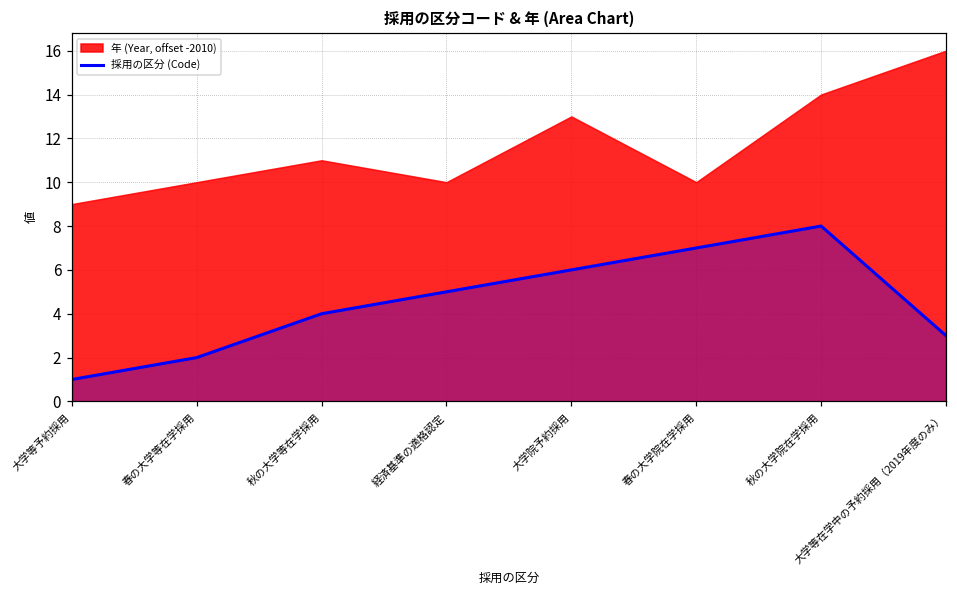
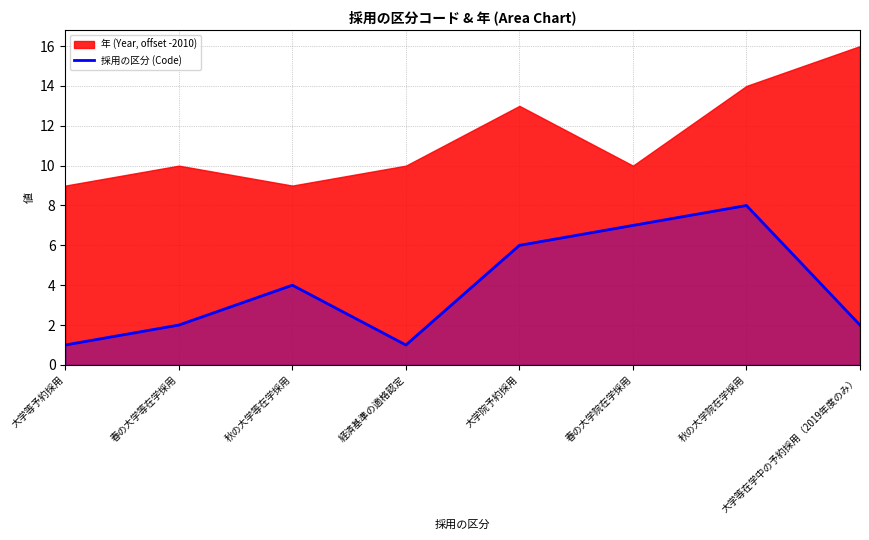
  {
    "採用の区分 (Code)": {
      "大学等予約採用": 1,
      "春の大学等在学採用": 2,
      "秋の大学等在学採用": 4,
-     "経済基準の適格認定": 5,
+     "経済基準の適格認定": 1,
      "大学院予約採用": 6,
      "春の大学院在学採用": 7,
      "秋の大学院在学採用": 8,
-     "大学等在学中の予約採用（2019年度のみ）": 3
+     "大学等在学中の予約採用（2019年度のみ）": 2
    },
    "年 (Year, offset -2010)": {
      "大学等予約採用": 9.0,
      "春の大学等在学採用": 10.0,
-     "秋の大学等在学採用": 11.0,
+     "秋の大学等在学採用": 9.0,
      "経済基準の適格認定": 10.0,
      "大学院予約採用": 13.0,
      "春の大学院在学採用": 10.0,
      "秋の大学院在学採用": 14.0,
      "大学等在学中の予約採用（2019年度のみ）": 16.0
    }
  }
